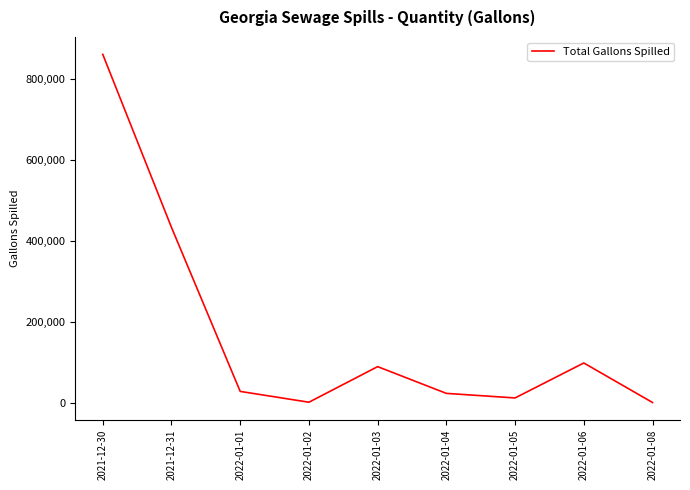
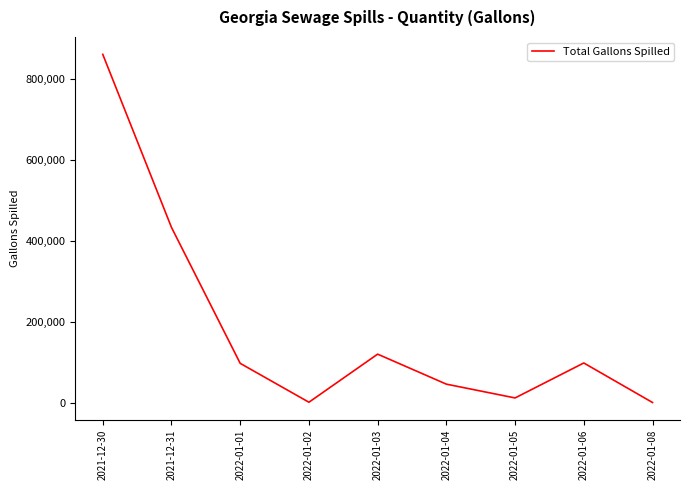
  {
    "2021-12-30": "860,000",
    "2021-12-31": "430,000",
-   "2022-01-01": "30,000",
+   "2022-01-01": "100,000",
    "2022-01-02": "0",
-   "2022-01-03": "90,000",
-   "2022-01-04": "20,000",
+   "2022-01-03": "120,000",
+   "2022-01-04": "50,000",
    "2022-01-05": "10,000",
    "2022-01-06": "100,000",
    "2022-01-08": "0"
  }
